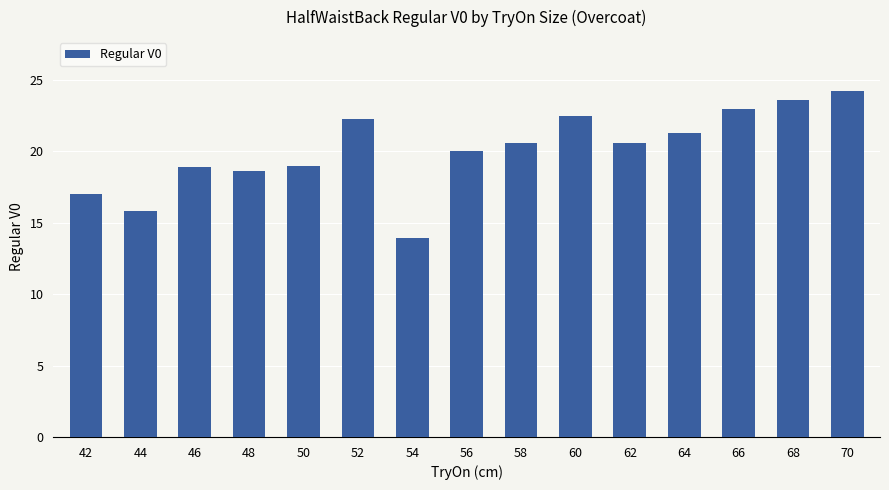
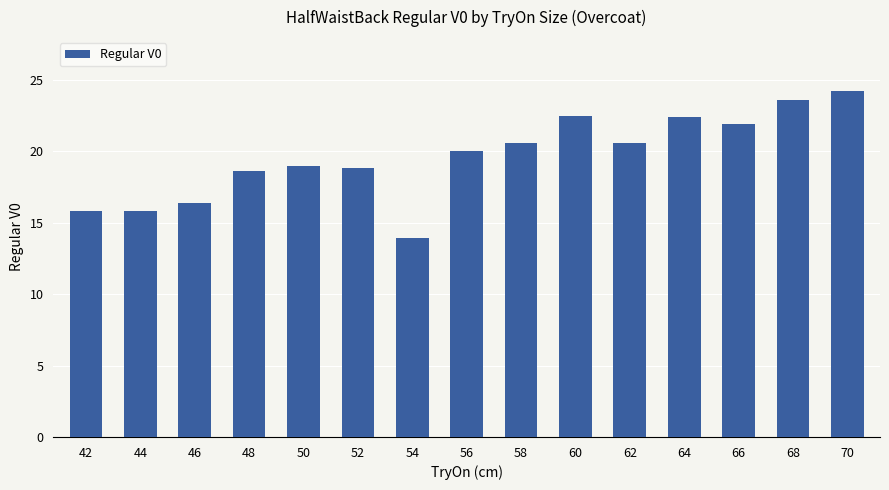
  {
-   "42": 17.0,
+   "42": 15.8,
    "44": 15.8,
-   "46": 18.9,
+   "46": 16.4,
    "48": 18.6,
    "50": 19.0,
-   "52": 22.3,
+   "52": 18.8,
    "54": 13.9,
    "56": 20.0,
    "58": 20.6,
    "60": 22.5,
    "62": 20.6,
-   "64": 21.3,
-   "66": 23.0,
+   "64": 22.4,
+   "66": 21.9,
    "68": 23.6,
    "70": 24.2
  }
